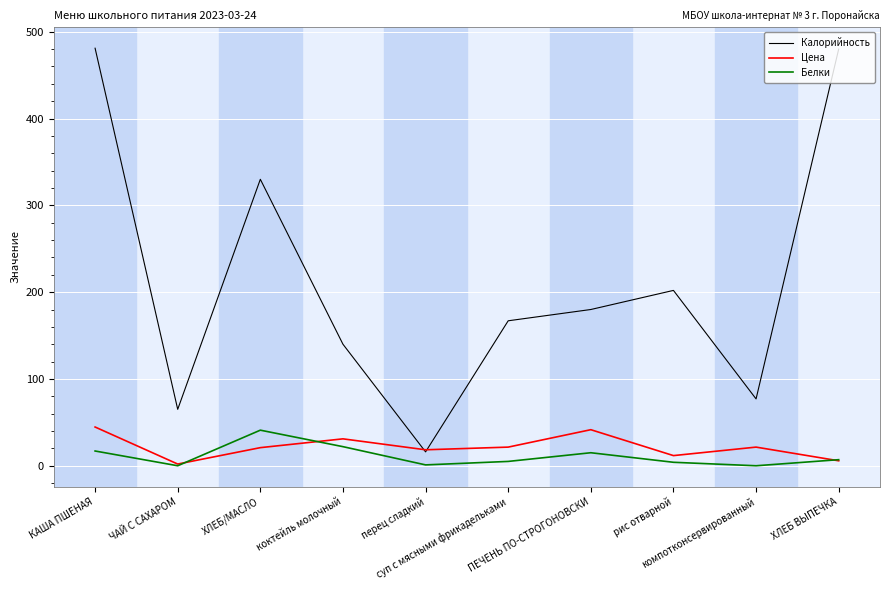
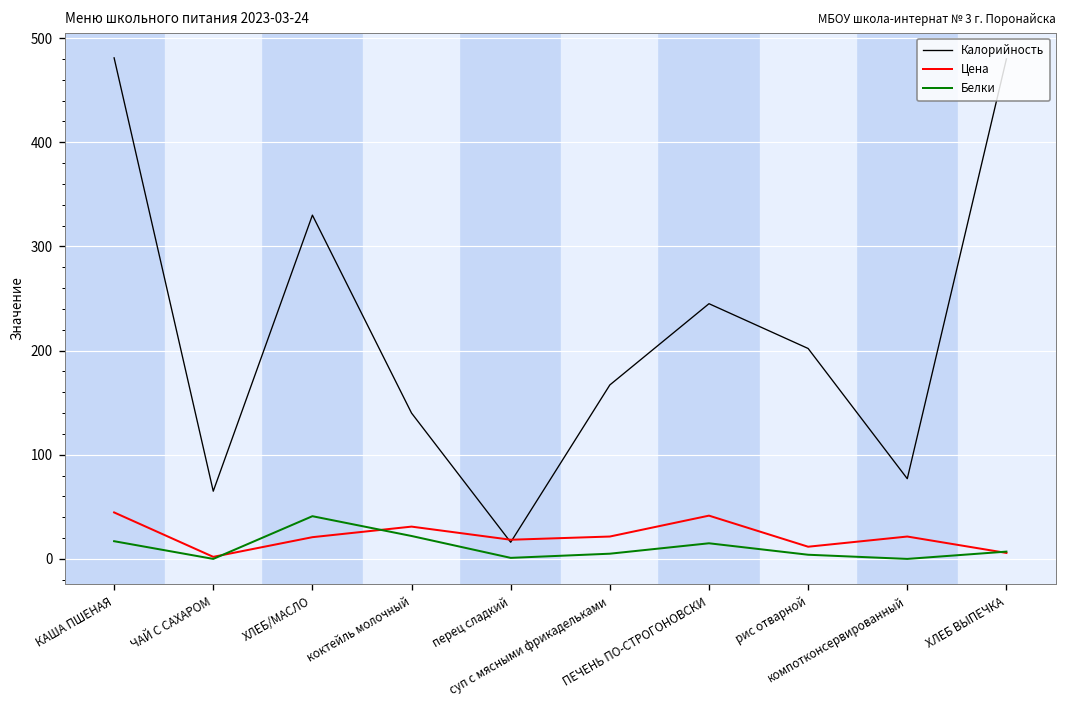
  {
    "Калорийность": {
      "КАША ПШЕНАЯ": 480,
      "ЧАЙ С САХАРОМ": 70,
      "ХЛЕБ/МАСЛО": 330,
      "коктейль молочный": 140,
      "суп с мясными фрикадельками": 170,
-     "ПЕЧЕНЬ ПО-СТРОГОНОВСКИ": 180,
+     "ПЕЧЕНЬ ПО-СТРОГОНОВСКИ": 250,
      "рис отварной": 200,
      "компотконсервированный": 80
    },
    "Цена": {
      "КАША ПШЕНАЯ": 40,
      "ХЛЕБ/МАСЛО": 20,
      "коктейль молочный": 30,
      "суп с мясными фрикадельками": 20,
      "ПЕЧЕНЬ ПО-СТРОГОНОВСКИ": 40,
      "рис отварной": 10,
      "компотконсервированный": 20
    },
    "Белки": {
      "КАША ПШЕНАЯ": 20,
      "ХЛЕБ/МАСЛО": 40,
      "коктейль молочный": 20,
      "перец сладкий": 0,
      "суп с мясными фрикадельками": 10,
      "ПЕЧЕНЬ ПО-СТРОГОНОВСКИ": 20,
      "рис отварной": 0,
      "компотконсервированный": 0
    }
  }
